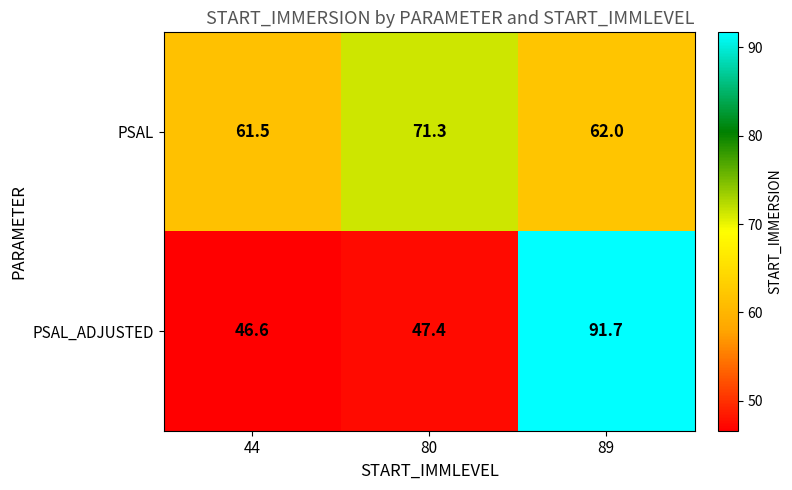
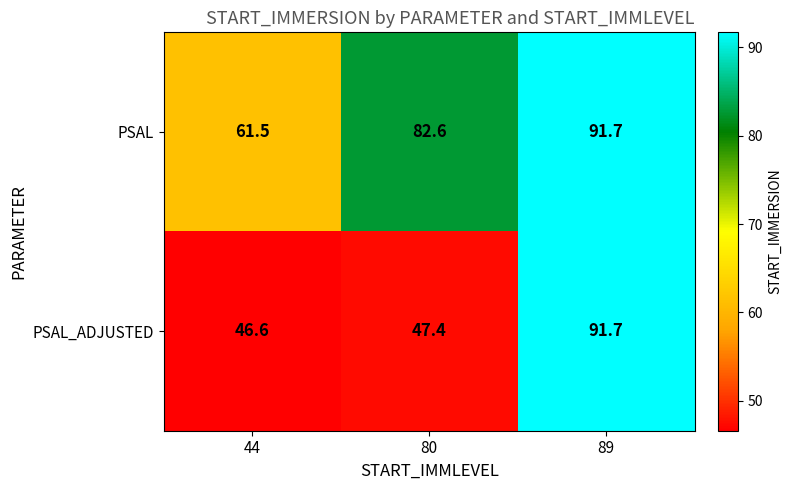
  {
    "PSAL": {
      "44": 61.5,
-     "80": 71.3,
-     "89": 62.0
+     "80": 82.6,
+     "89": 91.7
    },
    "PSAL_ADJUSTED": {
      "44": 46.6,
      "80": 47.4,
      "89": 91.7
    }
  }
